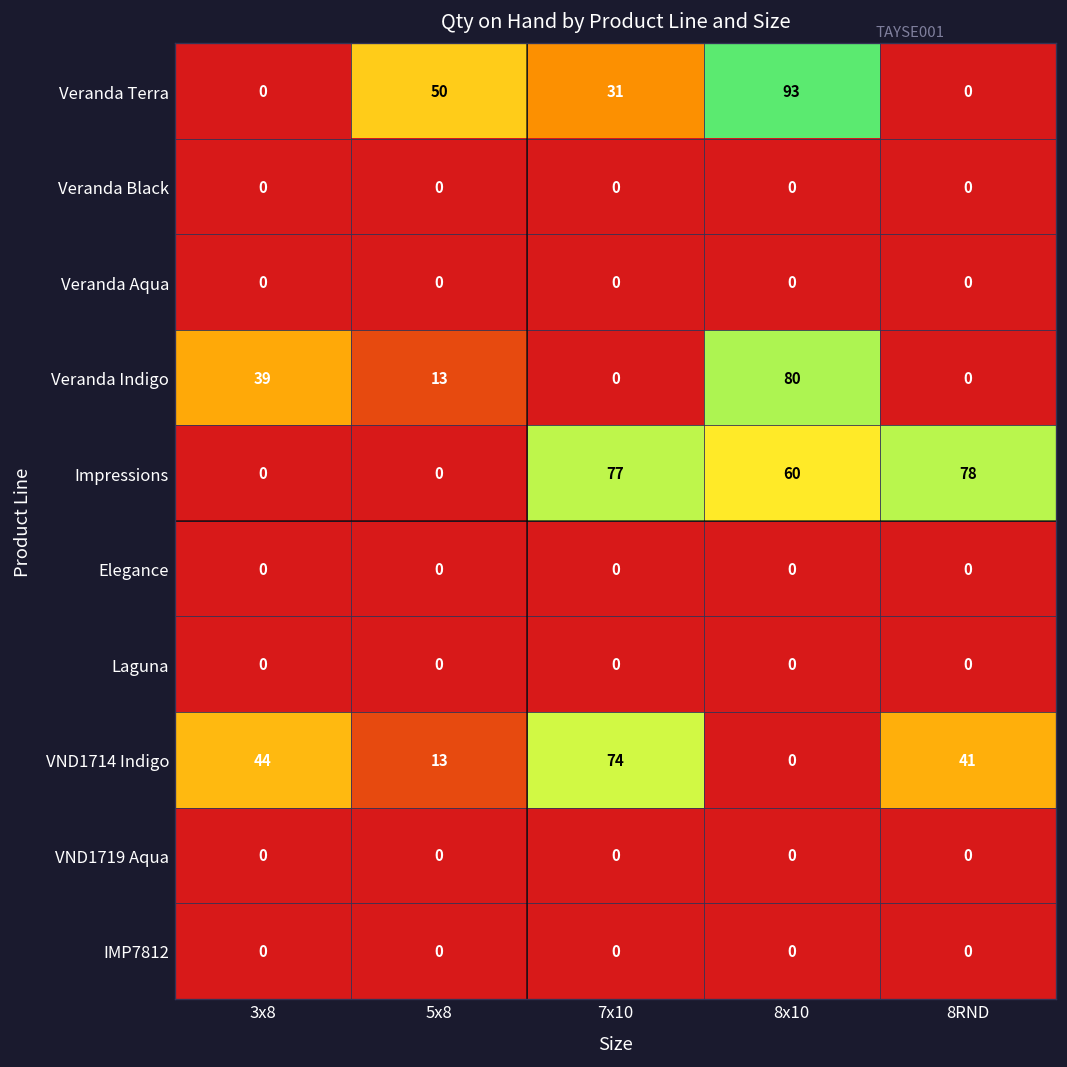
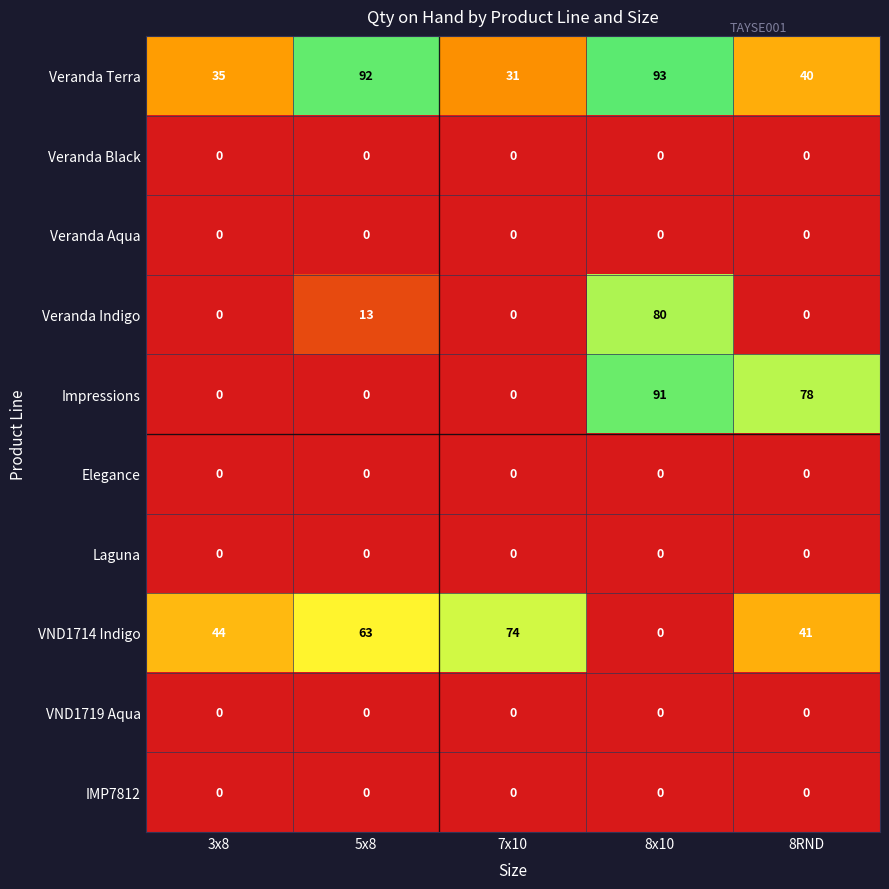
  {
    "Veranda Terra": {
-     "3x8": 0,
-     "5x8": 50,
+     "3x8": 35,
+     "5x8": 92,
      "7x10": 31,
      "8x10": 93,
-     "8RND": 0
+     "8RND": 40
    },
    "Veranda Black": {
      "3x8": 0,
      "5x8": 0,
      "7x10": 0,
      "8x10": 0,
      "8RND": 0
    },
    "Veranda Aqua": {
      "3x8": 0,
      "5x8": 0,
      "7x10": 0,
      "8x10": 0,
      "8RND": 0
    },
    "Veranda Indigo": {
-     "3x8": 39,
+     "3x8": 0,
      "5x8": 13,
      "7x10": 0,
      "8x10": 80,
      "8RND": 0
    },
    "Impressions": {
      "3x8": 0,
      "5x8": 0,
-     "7x10": 77,
-     "8x10": 60,
+     "7x10": 0,
+     "8x10": 91,
      "8RND": 78
    },
    "Elegance": {
      "3x8": 0,
      "5x8": 0,
      "7x10": 0,
      "8x10": 0,
      "8RND": 0
    },
    "Laguna": {
      "3x8": 0,
      "5x8": 0,
      "7x10": 0,
      "8x10": 0,
      "8RND": 0
    },
    "VND1714 Indigo": {
      "3x8": 44,
-     "5x8": 13,
+     "5x8": 63,
      "7x10": 74,
      "8x10": 0,
      "8RND": 41
    },
    "VND1719 Aqua": {
      "3x8": 0,
      "5x8": 0,
      "7x10": 0,
      "8x10": 0,
      "8RND": 0
    },
    "IMP7812": {
      "3x8": 0,
      "5x8": 0,
      "7x10": 0,
      "8x10": 0,
      "8RND": 0
    }
  }
